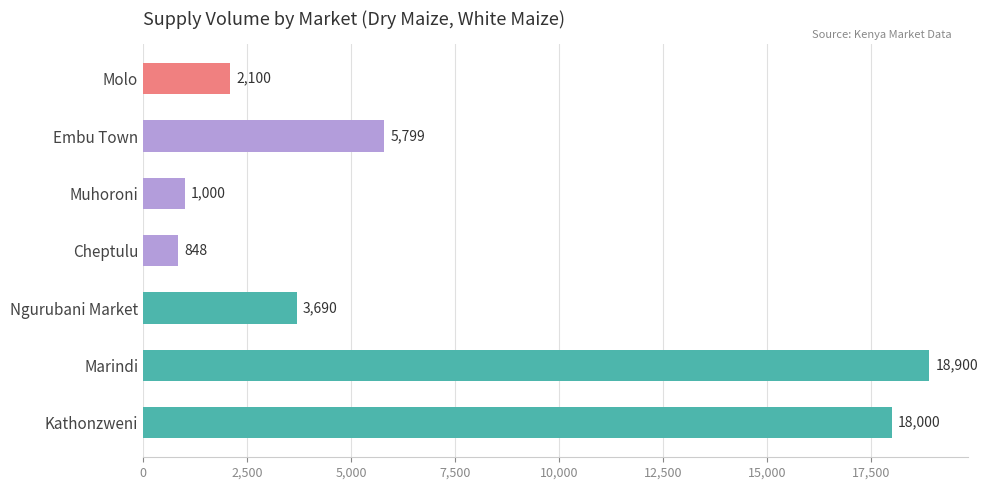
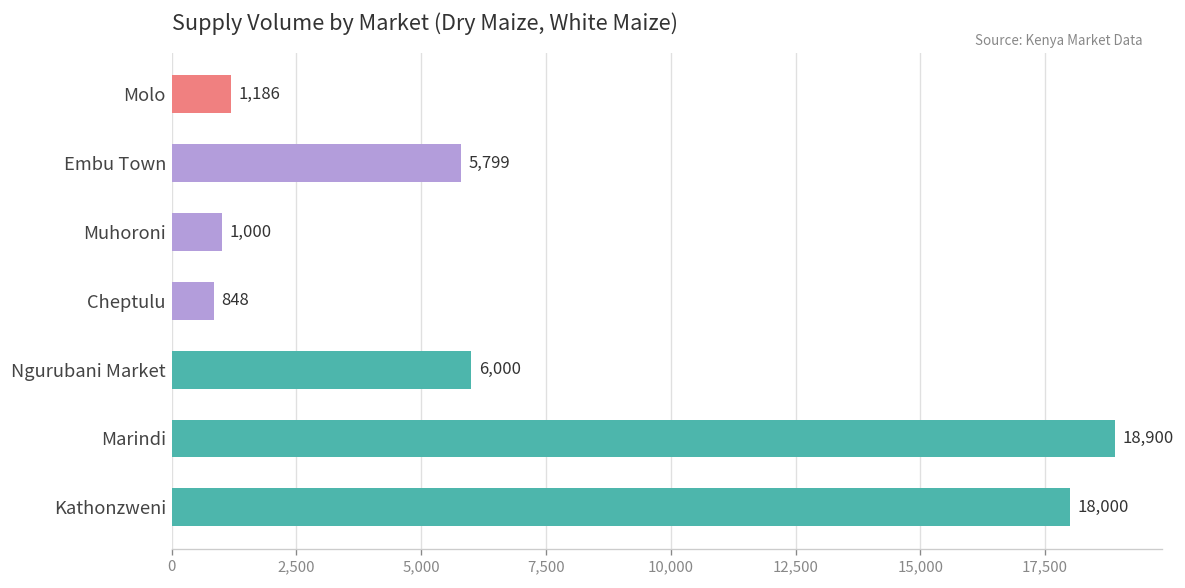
  {
-   "Molo": "2,100",
+   "Molo": "1,186",
    "Embu Town": "5,799",
    "Muhoroni": "1,000",
    "Cheptulu": "848",
-   "Ngurubani Market": "3,690",
+   "Ngurubani Market": "6,000",
    "Marindi": "18,900",
    "Kathonzweni": "18,000"
  }
